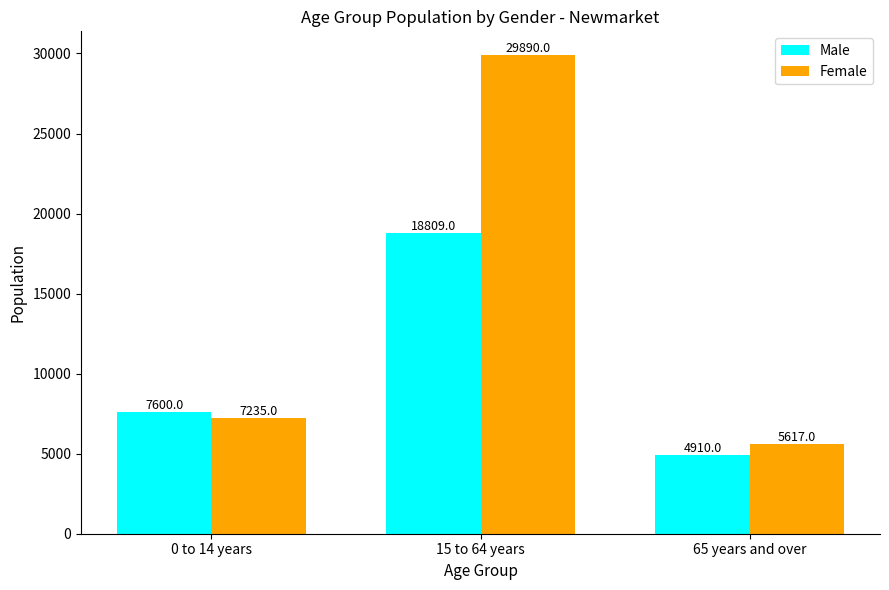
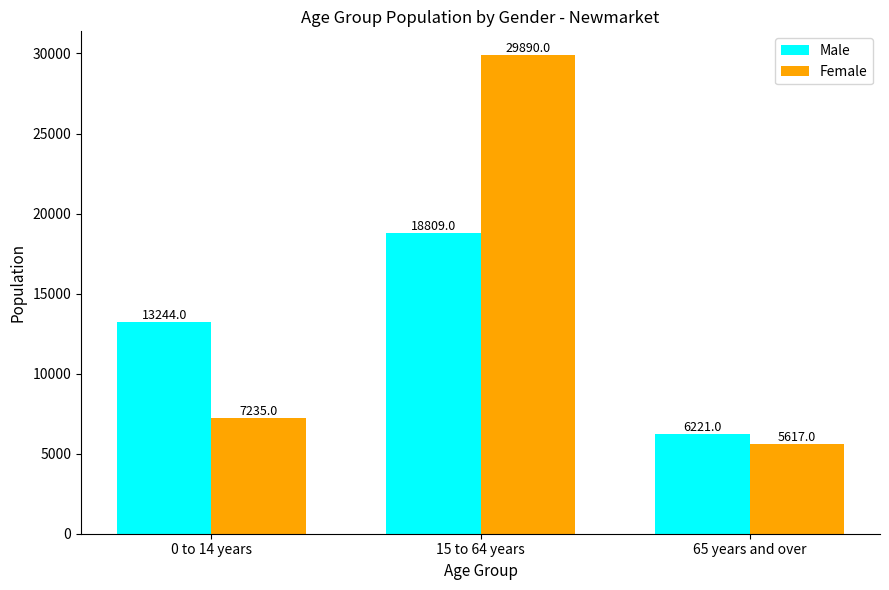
  {
    "Male": {
-     "0 to 14 years": 7600.0,
+     "0 to 14 years": 13244.0,
      "15 to 64 years": 18809.0,
-     "65 years and over": 4910.0
+     "65 years and over": 6221.0
    },
    "Female": {
      "0 to 14 years": 7235.0,
      "15 to 64 years": 29890.0,
      "65 years and over": 5617.0
    }
  }
